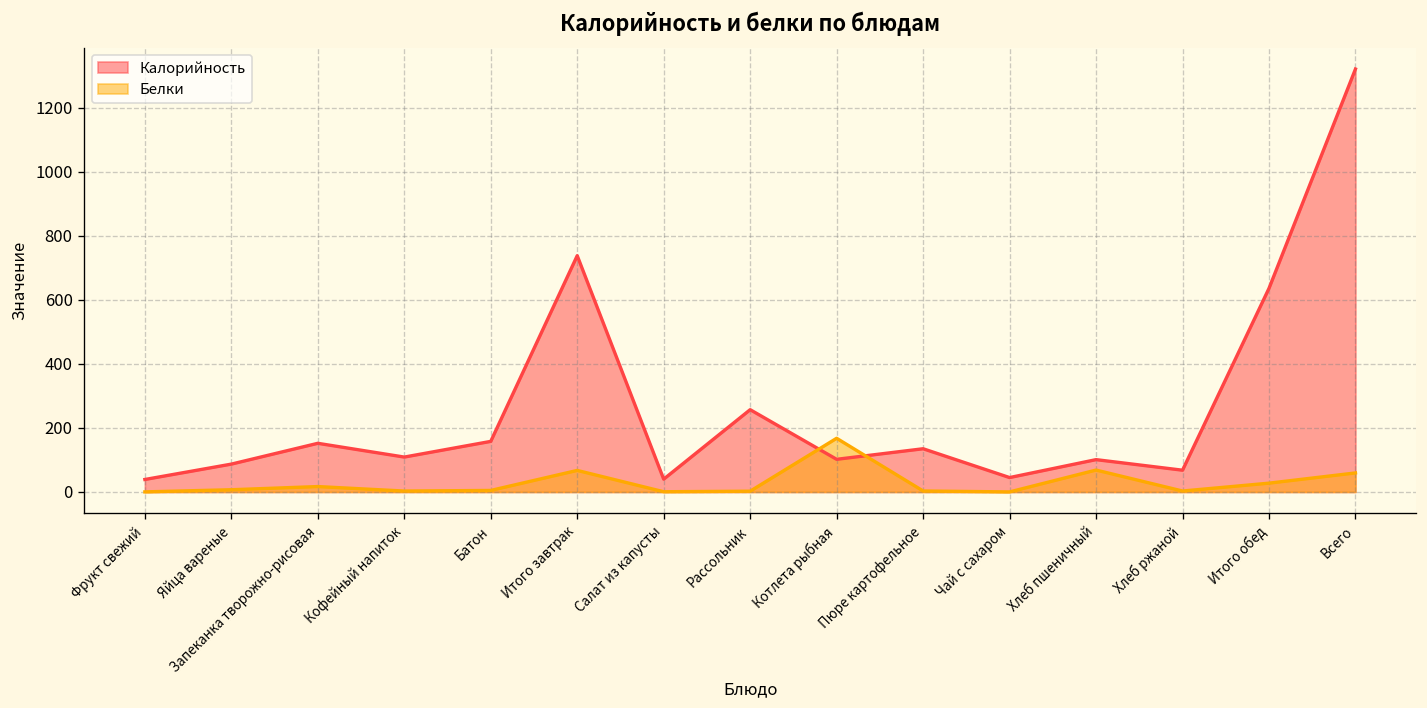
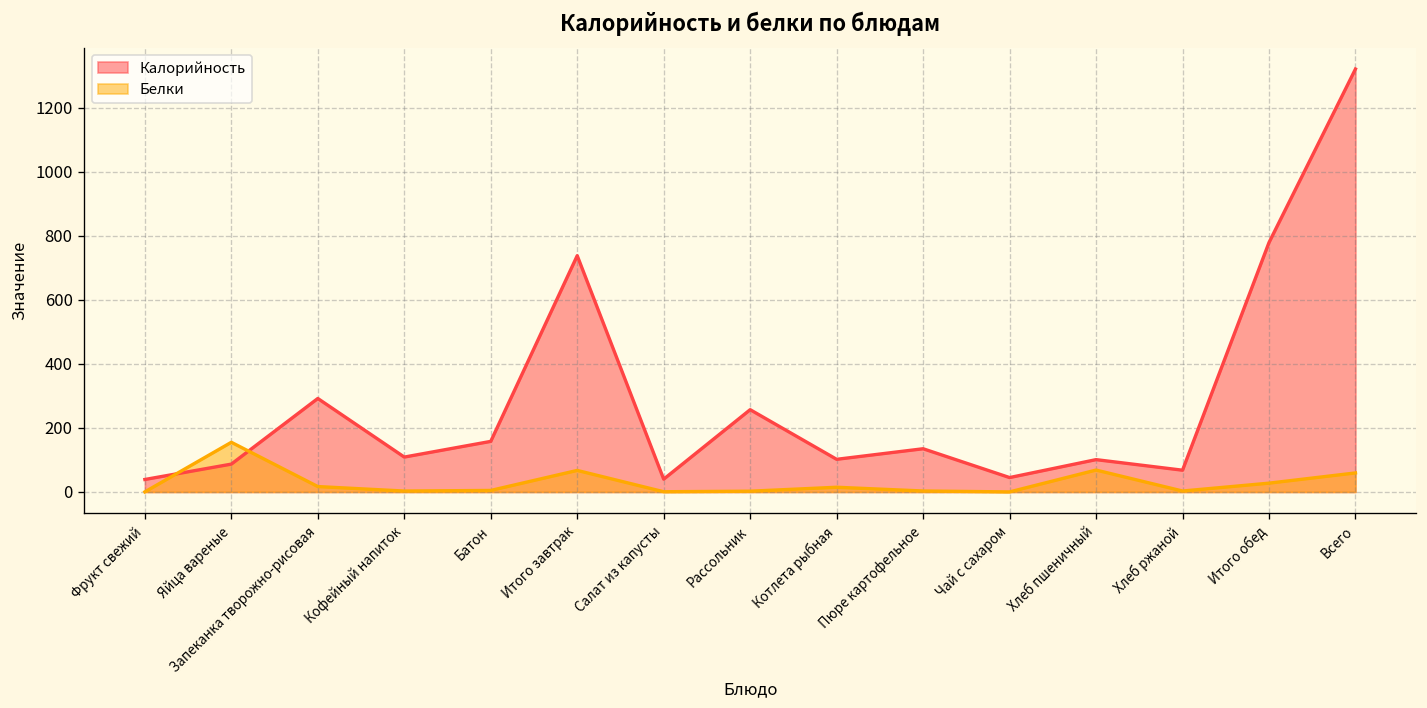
  {
    "Калорийность": {
      "Фрукт свежий": 40,
      "Яйца вареные": 90,
-     "Запеканка творожно-рисовая": 150,
+     "Запеканка творожно-рисовая": 290,
      "Кофейный напиток": 110,
      "Батон": 160,
      "Итого завтрак": 740,
      "Салат из капусты": 40,
      "Рассольник": 260,
      "Котлета рыбная": 100,
      "Пюре картофельное": 140,
      "Чай с сахаром": 50,
      "Хлеб пшеничный": 100,
      "Хлеб ржаной": 70,
-     "Итого обед": 640,
+     "Итого обед": 780,
      "Всего": 1320
    },
    "Белки": {
      "Фрукт свежий": 0,
-     "Яйца вареные": 10,
+     "Яйца вареные": 160,
      "Запеканка творожно-рисовая": 20,
      "Кофейный напиток": 0,
      "Батон": 0,
      "Итого завтрак": 70,
      "Салат из капусты": 0,
      "Рассольник": 0,
-     "Котлета рыбная": 170,
+     "Котлета рыбная": 10,
      "Пюре картофельное": 0,
      "Чай с сахаром": 0,
      "Хлеб пшеничный": 70,
      "Хлеб ржаной": 0,
      "Итого обед": 30,
      "Всего": 60
    }
  }
